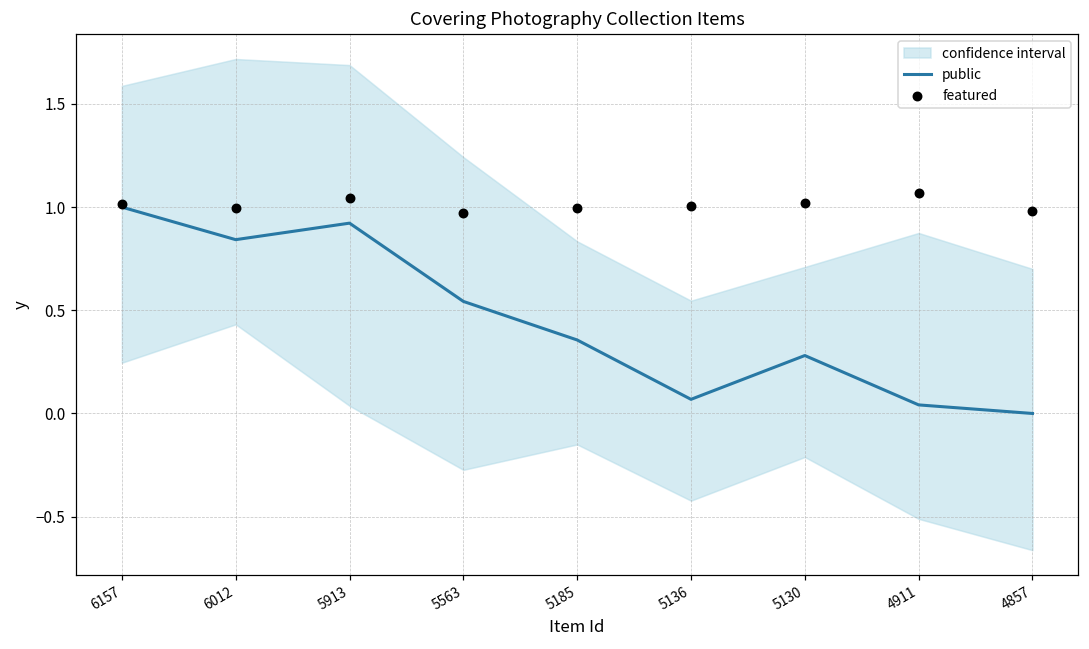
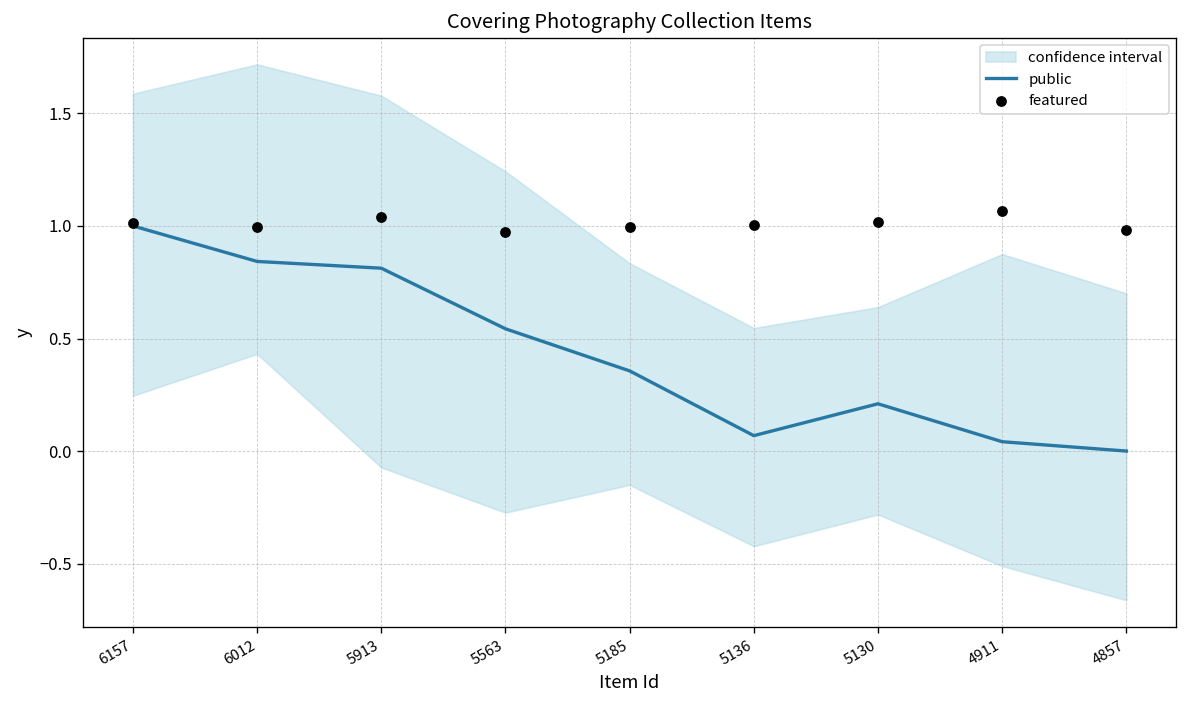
  {
    "public": {
      "6157": 1.00,
      "6012": 0.84,
-     "5913": 0.92,
+     "5913": 0.81,
      "5563": 0.54,
      "5185": 0.36,
      "5136": 0.07,
-     "5130": 0.28,
+     "5130": 0.21,
      "4911": 0.04,
      "4857": 0.00
    }
  }
